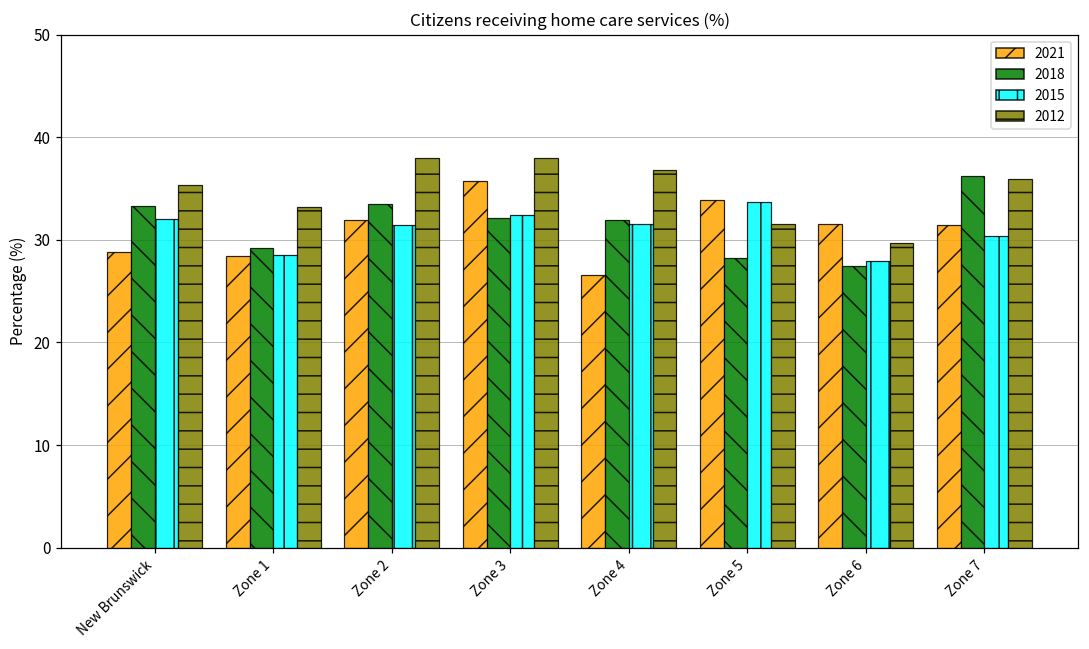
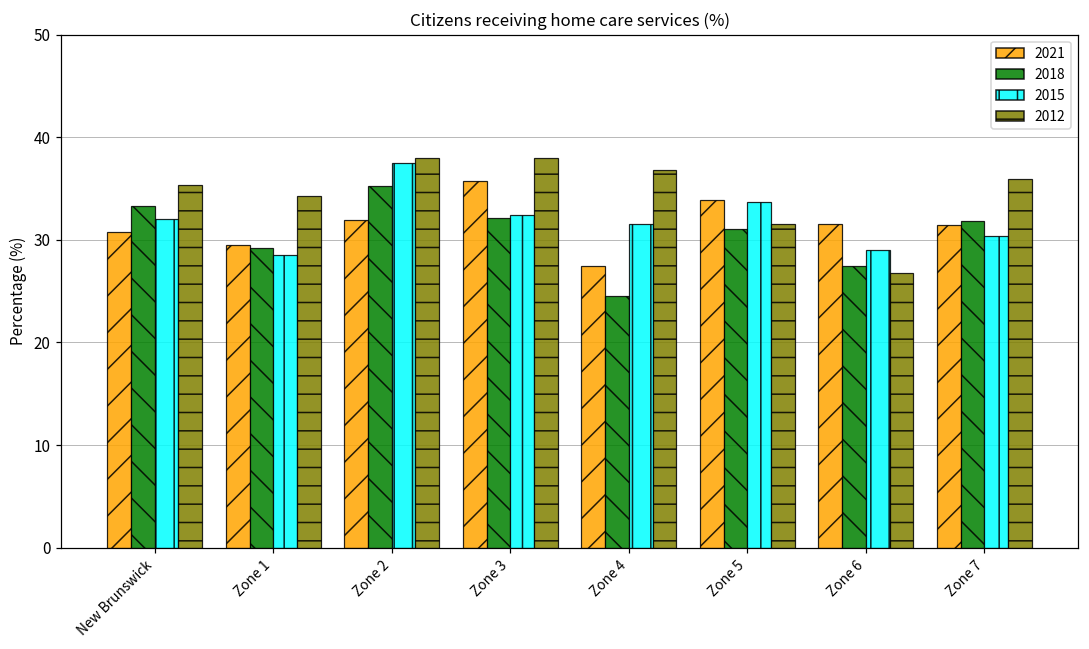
  {
    "2021": {
-     "New Brunswick": 29,
-     "Zone 1": 28,
+     "New Brunswick": 31,
+     "Zone 1": 29,
      "Zone 2": 32,
      "Zone 3": 36,
-     "Zone 4": 26.5,
+     "Zone 4": 27.5,
      "Zone 5": 34,
      "Zone 6": 32,
      "Zone 7": 31
    },
    "2018": {
      "New Brunswick": 33,
      "Zone 1": 29,
-     "Zone 2": 33,
+     "Zone 2": 35,
      "Zone 3": 32,
-     "Zone 4": 32,
-     "Zone 5": 28,
+     "Zone 4": 25,
+     "Zone 5": 31,
      "Zone 6": 27,
-     "Zone 7": 36
+     "Zone 7": 32
    },
    "2015": {
      "New Brunswick": 32,
      "Zone 1": 29,
-     "Zone 2": 31,
+     "Zone 2": 37,
      "Zone 3": 32,
      "Zone 4": 32,
      "Zone 5": 34,
-     "Zone 6": 28,
+     "Zone 6": 29,
      "Zone 7": 30
    },
    "2012": {
      "New Brunswick": 35,
-     "Zone 1": 33,
+     "Zone 1": 34,
      "Zone 2": 38,
      "Zone 3": 38,
      "Zone 4": 37,
      "Zone 5": 32,
-     "Zone 6": 30,
+     "Zone 6": 27,
      "Zone 7": 36
    }
  }
